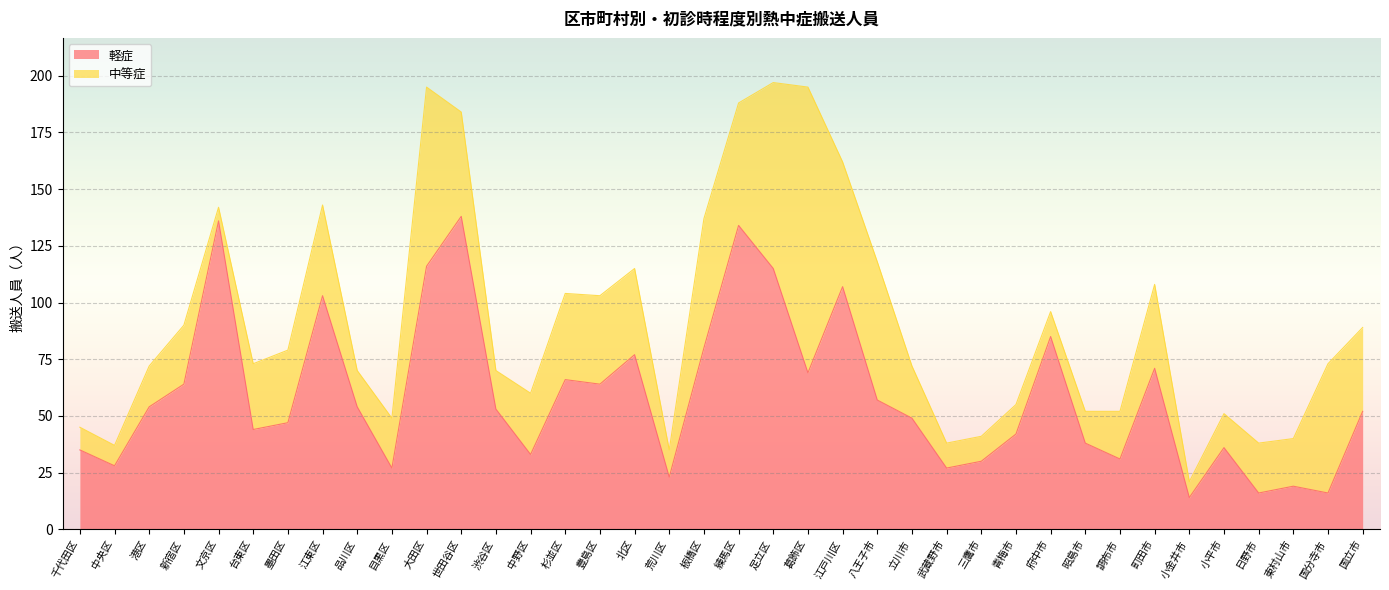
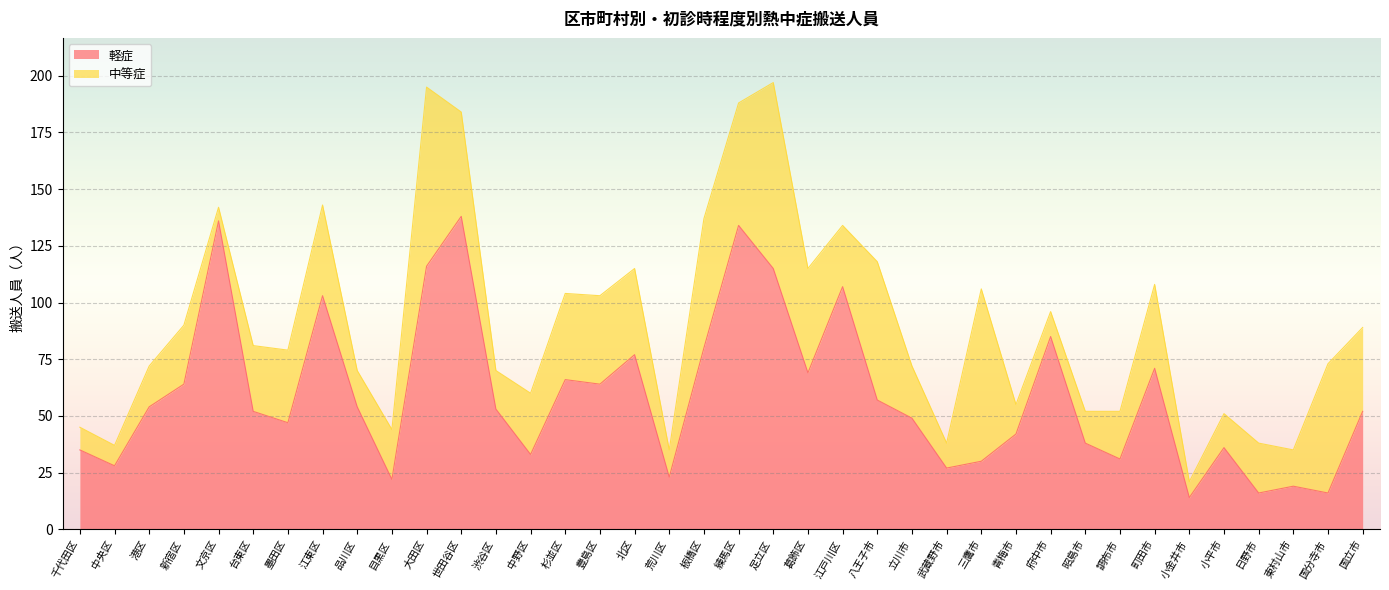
  {
    "軽症": {
      "千代田区": 35,
      "中央区": 28,
      "港区": 54,
      "新宿区": 64,
      "文京区": 136,
-     "台東区": 44,
+     "台東区": 52,
      "墨田区": 47,
      "江東区": 103,
      "品川区": 54,
-     "目黒区": 27,
+     "目黒区": 22,
      "大田区": 116,
      "世田谷区": 138,
      "渋谷区": 53,
      "中野区": 33,
      "杉並区": 66,
      "豊島区": 64,
      "北区": 77,
      "荒川区": 23,
      "板橋区": 80,
      "練馬区": 134,
      "足立区": 115,
      "葛飾区": 69,
      "江戸川区": 107,
      "八王子市": 57,
      "立川市": 49,
      "武蔵野市": 27,
      "三鷹市": 30,
      "青梅市": 42,
      "府中市": 85,
      "昭島市": 38,
      "調布市": 31,
      "町田市": 71,
      "小金井市": 14,
      "小平市": 36,
      "日野市": 16,
      "東村山市": 19,
      "国分寺市": 16,
      "国立市": 52
    },
    "中等症": {
      "千代田区": 10,
      "中央区": 9,
      "港区": 18,
      "新宿区": 26,
      "文京区": 6,
      "台東区": 29,
      "墨田区": 32,
      "江東区": 40,
      "品川区": 16,
      "目黒区": 22,
      "大田区": 79,
      "世田谷区": 46,
      "渋谷区": 17,
      "中野区": 27,
      "杉並区": 38,
      "豊島区": 39,
      "北区": 38,
      "荒川区": 12,
      "板橋区": 57,
      "練馬区": 54,
      "足立区": 82,
-     "葛飾区": 126,
-     "江戸川区": 55,
+     "葛飾区": 46,
+     "江戸川区": 27,
      "八王子市": 61,
      "立川市": 23,
      "武蔵野市": 11,
-     "三鷹市": 11,
+     "三鷹市": 76,
      "青梅市": 13,
      "府中市": 11,
      "昭島市": 14,
      "調布市": 21,
      "町田市": 37,
      "小金井市": 7,
      "小平市": 15,
      "日野市": 22,
-     "東村山市": 21,
+     "東村山市": 16,
      "国分寺市": 57,
      "国立市": 37
    }
  }
